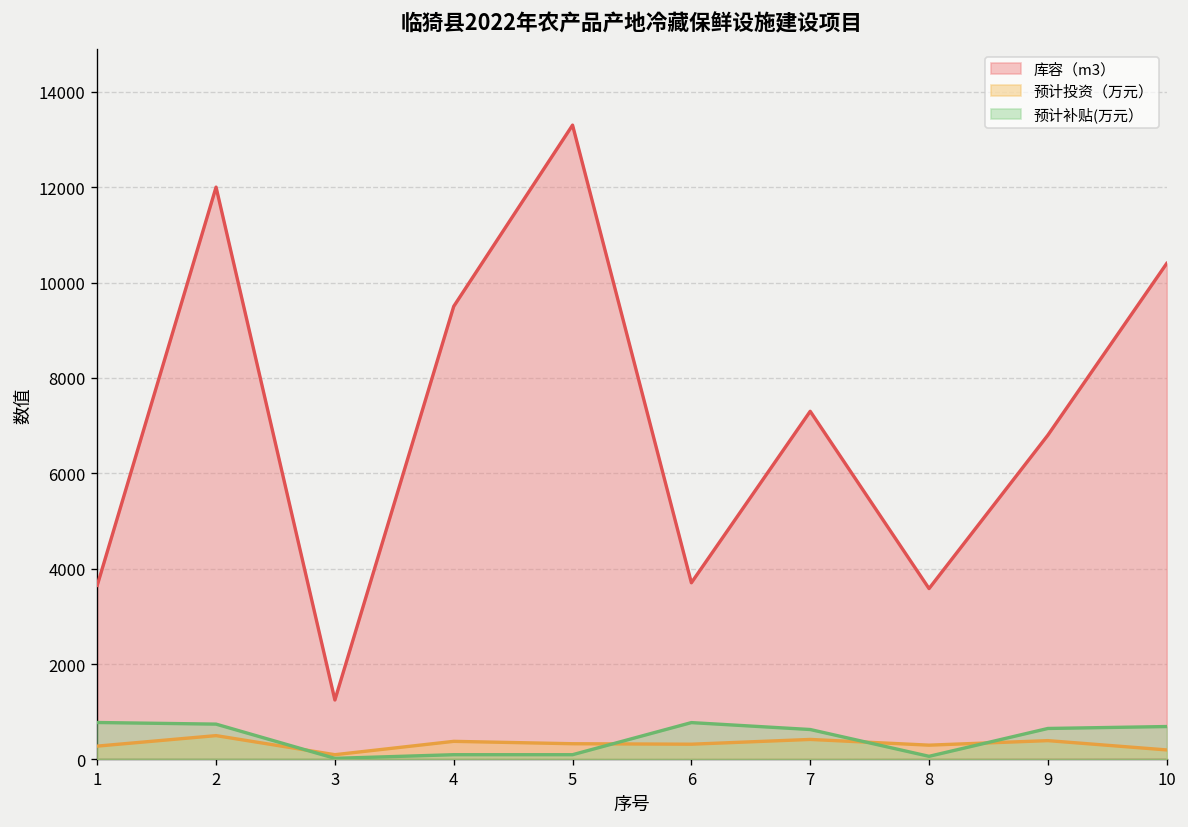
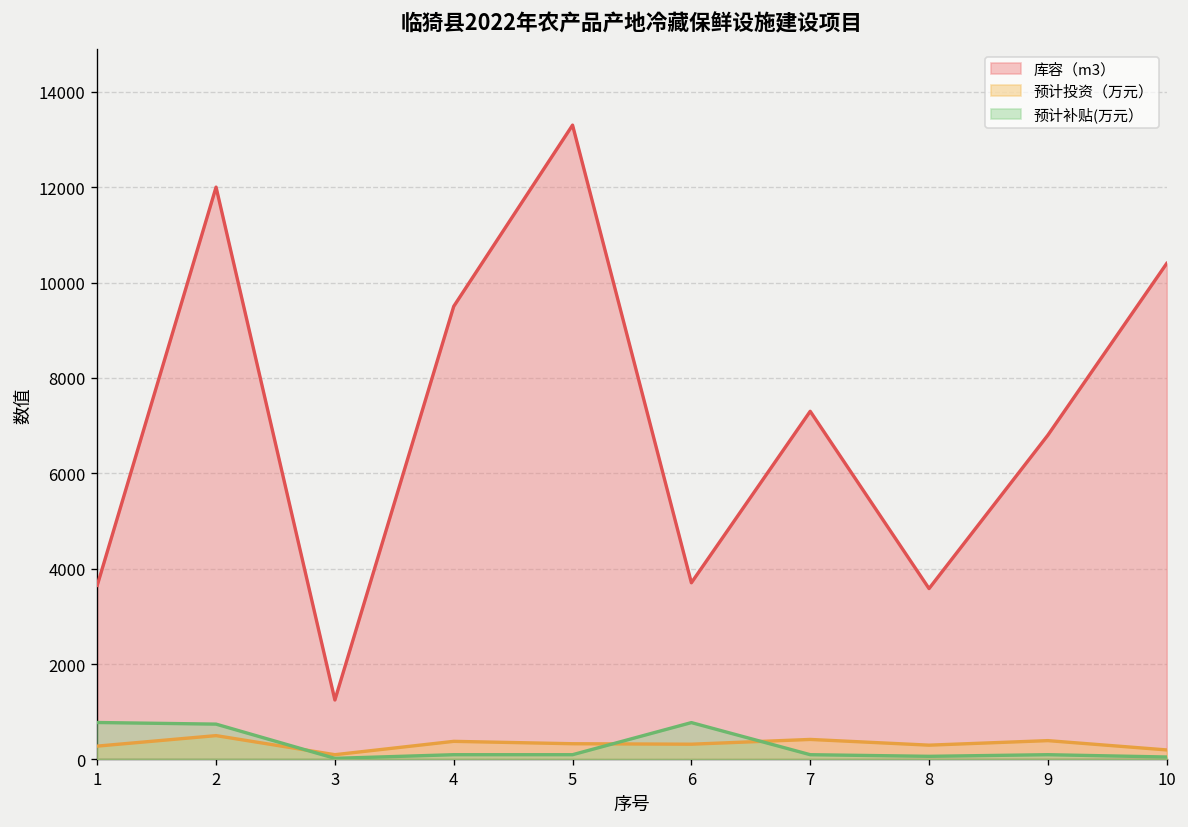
  {
    "预计补贴(万元）": {
      "1": 800,
      "2": 700,
      "3": 0,
      "4": 100,
      "5": 100,
      "6": 800,
-     "7": 600,
+     "7": 100,
      "8": 100,
-     "9": 700,
-     "10": 700
+     "9": 100,
+     "10": 100
    }
  }
